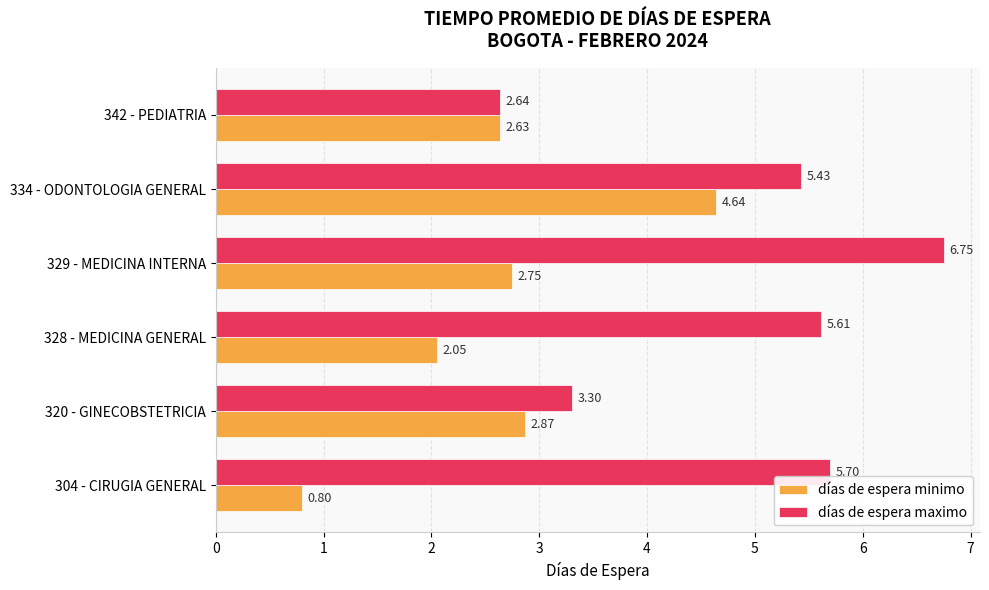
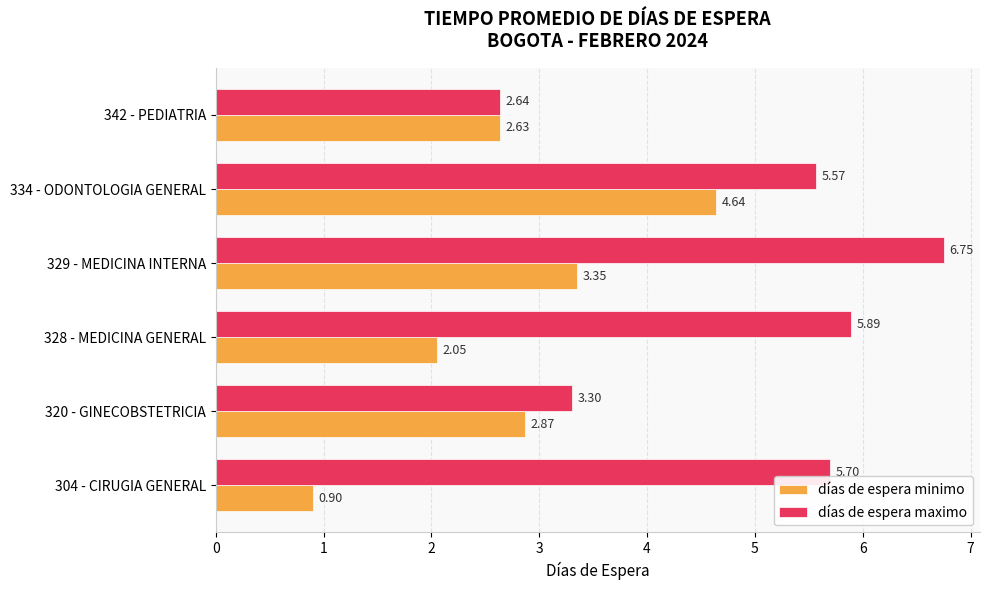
  {
    "días de espera minimo": {
      "342 - PEDIATRIA": 2.63,
      "334 - ODONTOLOGIA GENERAL": 4.64,
-     "329 - MEDICINA INTERNA": 2.75,
+     "329 - MEDICINA INTERNA": 3.35,
      "328 - MEDICINA GENERAL": 2.05,
      "320 - GINECOBSTETRICIA": 2.87,
-     "304 - CIRUGIA GENERAL": 0.80
+     "304 - CIRUGIA GENERAL": 0.90
    },
    "días de espera maximo": {
      "342 - PEDIATRIA": 2.64,
-     "334 - ODONTOLOGIA GENERAL": 5.43,
+     "334 - ODONTOLOGIA GENERAL": 5.57,
      "329 - MEDICINA INTERNA": 6.75,
-     "328 - MEDICINA GENERAL": 5.61,
+     "328 - MEDICINA GENERAL": 5.89,
      "320 - GINECOBSTETRICIA": 3.30
    }
  }
